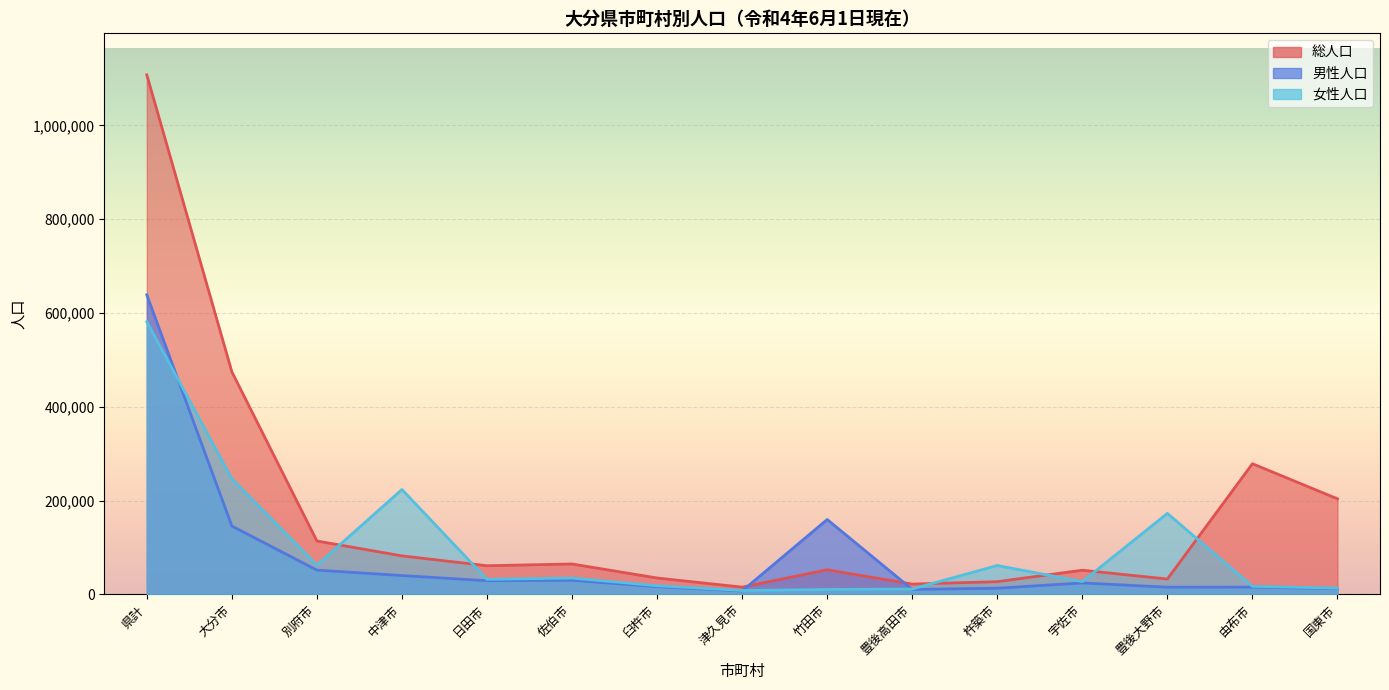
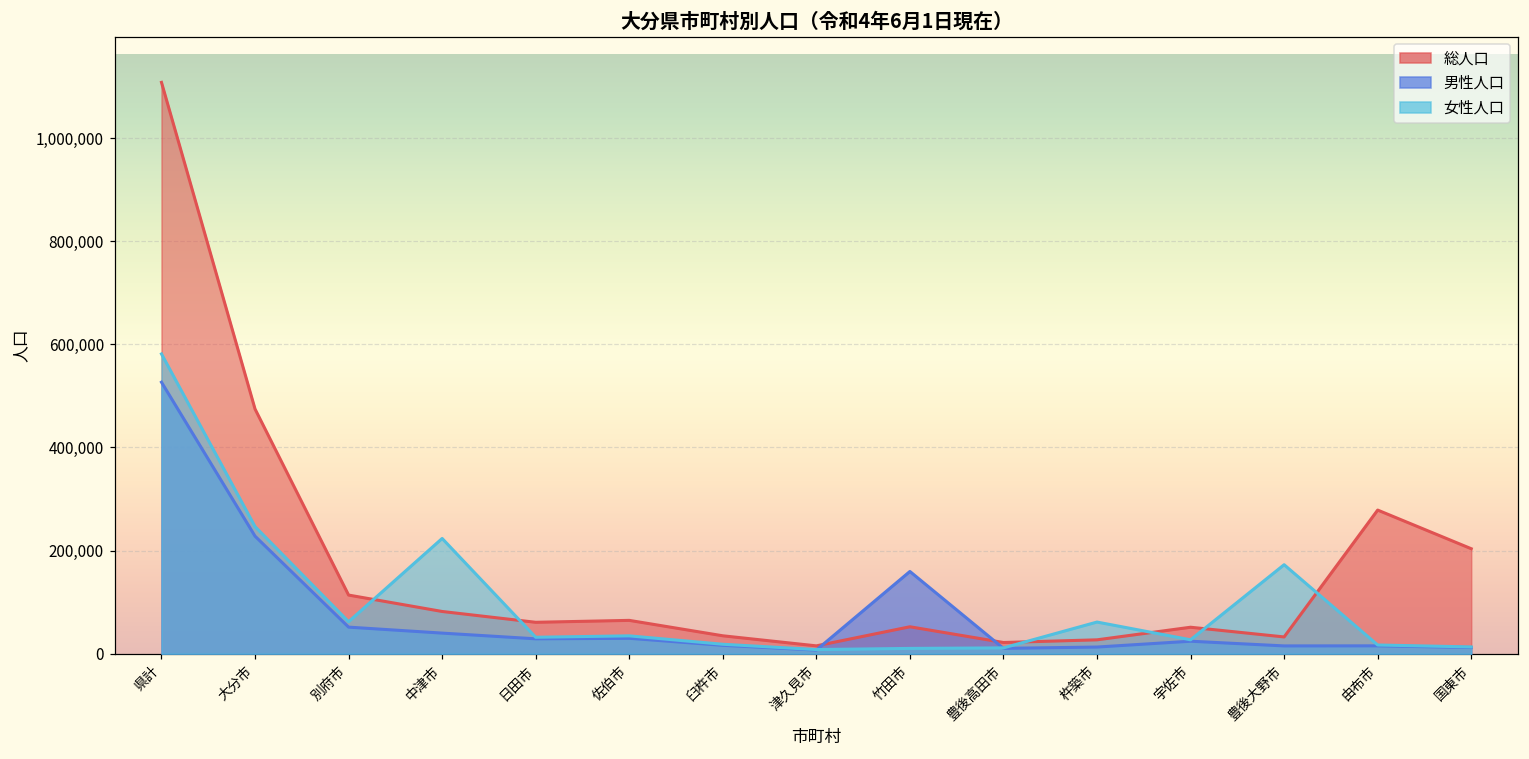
  {
    "総人口": {
      "県計": "1,110,000",
      "大分市": "470,000",
      "別府市": "110,000",
      "中津市": "80,000",
      "日田市": "60,000",
      "佐伯市": "60,000",
      "臼杵市": "30,000",
      "津久見市": "20,000",
      "竹田市": "50,000",
      "豊後高田市": "20,000",
      "杵築市": "30,000",
      "宇佐市": "50,000",
      "豊後大野市": "30,000",
      "由布市": "280,000",
      "国東市": "200,000"
    },
    "男性人口": {
-     "県計": "640,000",
-     "大分市": "150,000",
+     "県計": "530,000",
+     "大分市": "230,000",
      "別府市": "50,000",
      "中津市": "40,000",
      "竹田市": "160,000",
      "杵築市": "10,000",
      "豊後大野市": "20,000"
    },
    "女性人口": {
      "県計": "580,000",
      "大分市": "250,000",
      "別府市": "60,000",
      "中津市": "220,000",
      "竹田市": "10,000",
      "杵築市": "60,000",
      "豊後大野市": "170,000"
    }
  }
